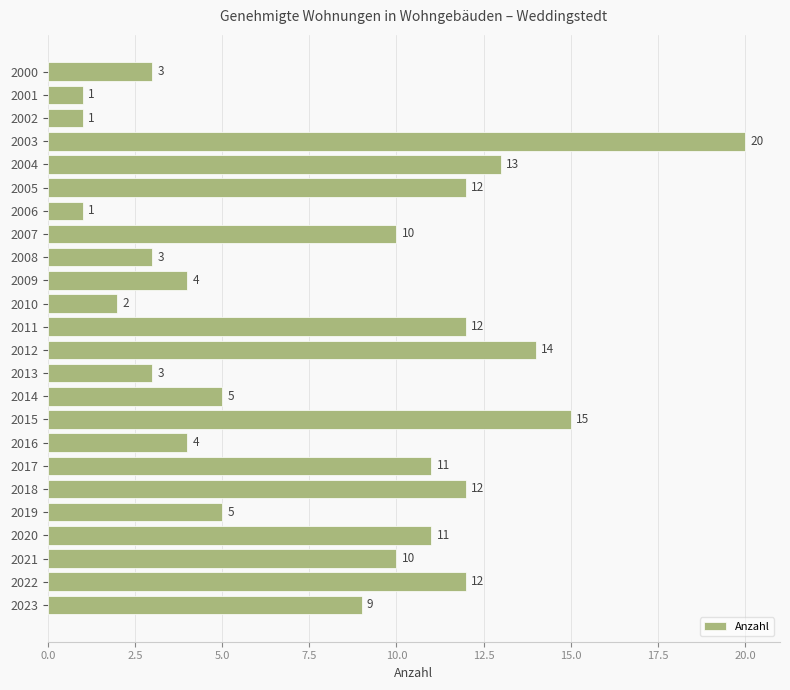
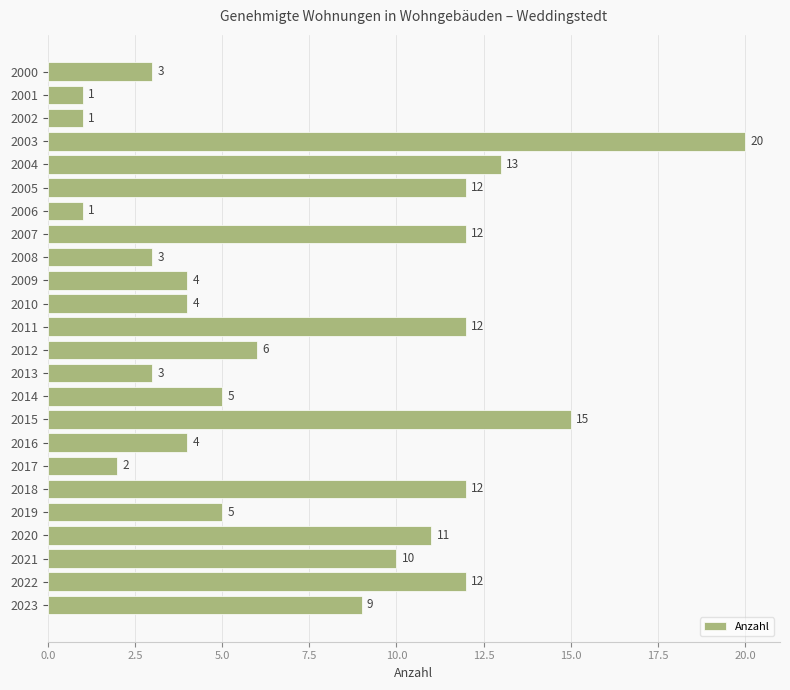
  {
    "2000": 3,
    "2001": 1,
    "2002": 1,
    "2003": 20,
    "2004": 13,
    "2005": 12,
    "2006": 1,
-   "2007": 10,
+   "2007": 12,
    "2008": 3,
    "2009": 4,
-   "2010": 2,
+   "2010": 4,
    "2011": 12,
-   "2012": 14,
+   "2012": 6,
    "2013": 3,
    "2014": 5,
    "2015": 15,
    "2016": 4,
-   "2017": 11,
+   "2017": 2,
    "2018": 12,
    "2019": 5,
    "2020": 11,
    "2021": 10,
    "2022": 12,
    "2023": 9
  }
